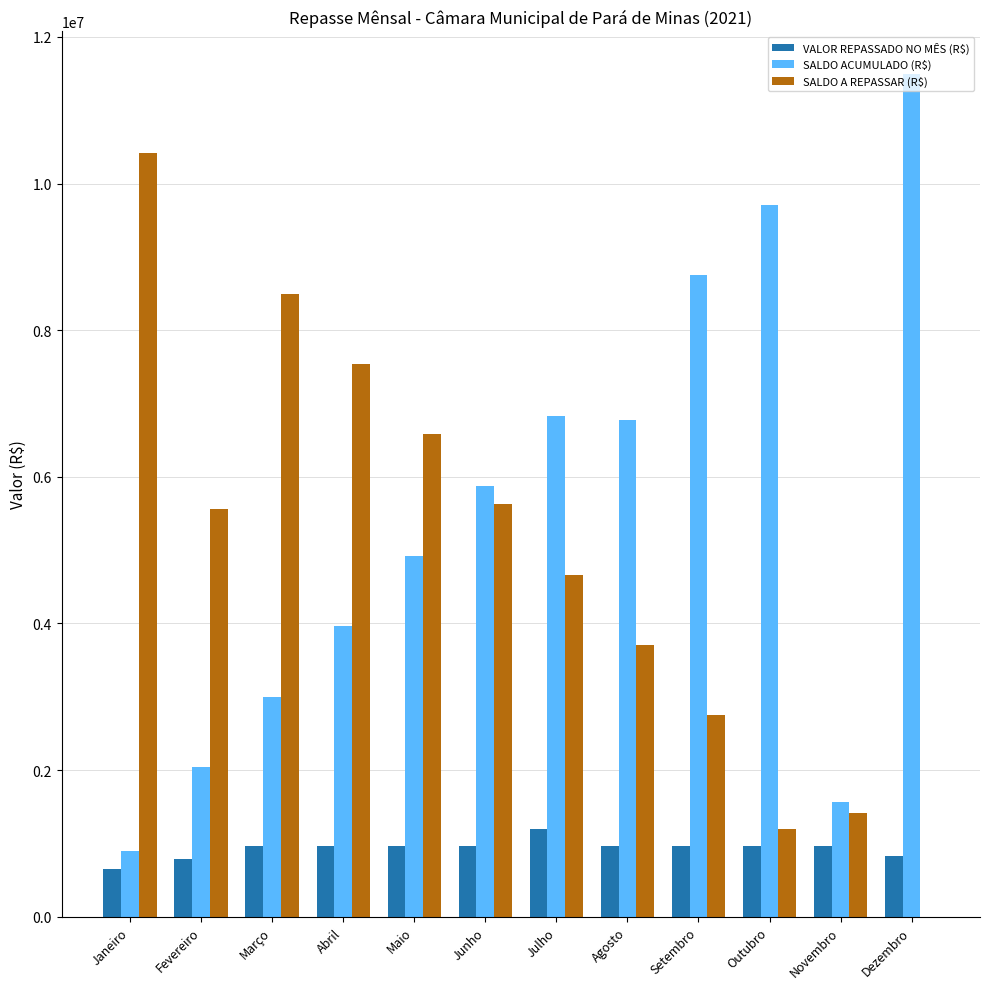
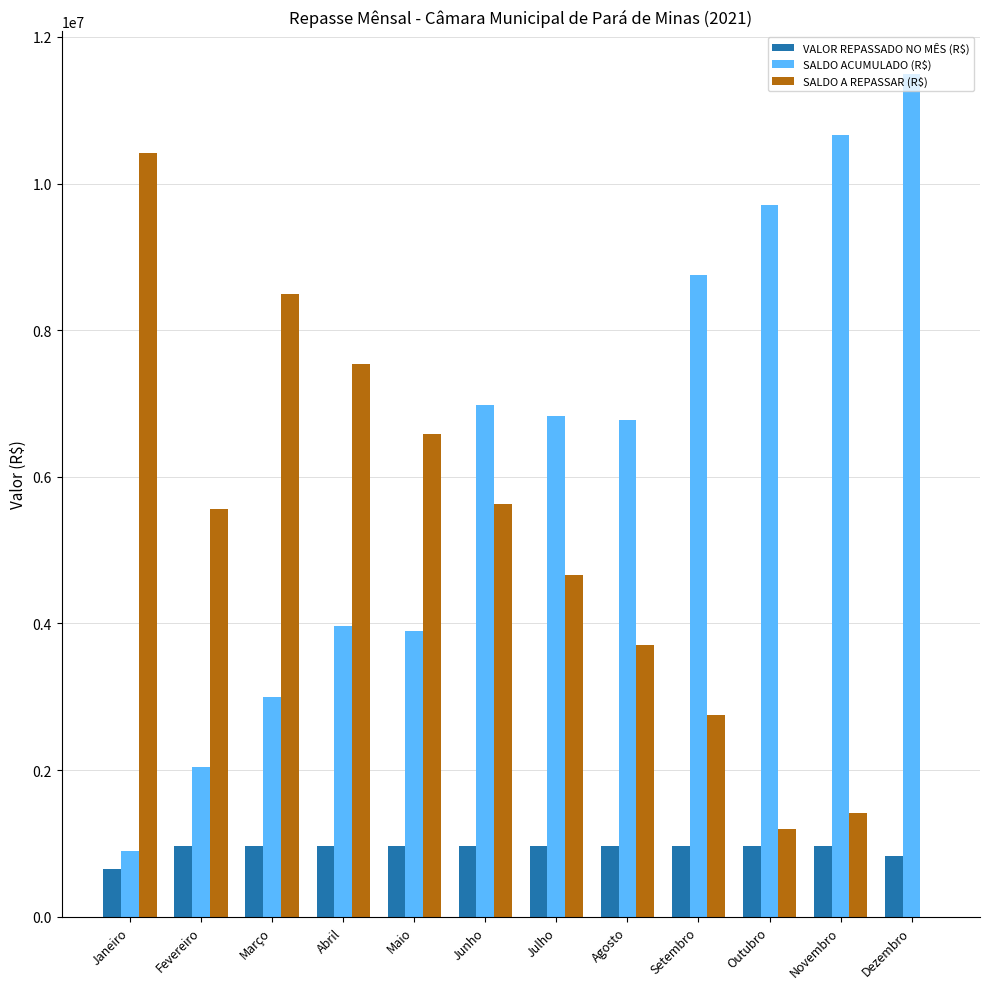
  {
    "VALOR REPASSADO NO MÊS (R$)": {
      "Janeiro": 700000,
-     "Fevereiro": 800000,
+     "Fevereiro": 1000000,
      "Março": 1000000,
      "Abril": 1000000,
      "Maio": 1000000,
      "Junho": 1000000,
-     "Julho": 1200000,
+     "Julho": 1000000,
      "Agosto": 1000000,
      "Setembro": 1000000,
      "Outubro": 1000000,
      "Novembro": 1000000,
      "Dezembro": 800000
    },
    "SALDO ACUMULADO (R$)": {
      "Janeiro": 900000,
      "Fevereiro": 2000000,
      "Março": 3000000,
      "Abril": 4000000,
-     "Maio": 4900000,
-     "Junho": 5900000,
+     "Maio": 3900000,
+     "Junho": 7000000,
      "Julho": 6800000,
      "Agosto": 6800000,
      "Setembro": 8800000,
      "Outubro": 9700000,
-     "Novembro": 1600000
+     "Novembro": 10700000
    },
    "SALDO A REPASSAR (R$)": {
      "Janeiro": 10400000,
      "Fevereiro": 5600000,
      "Março": 8500000,
      "Abril": 7500000,
      "Maio": 6600000,
      "Junho": 5600000,
      "Julho": 4700000,
      "Agosto": 3700000,
      "Setembro": 2700000,
      "Outubro": 1200000,
      "Novembro": 1400000,
      "Dezembro": 0
    }
  }
